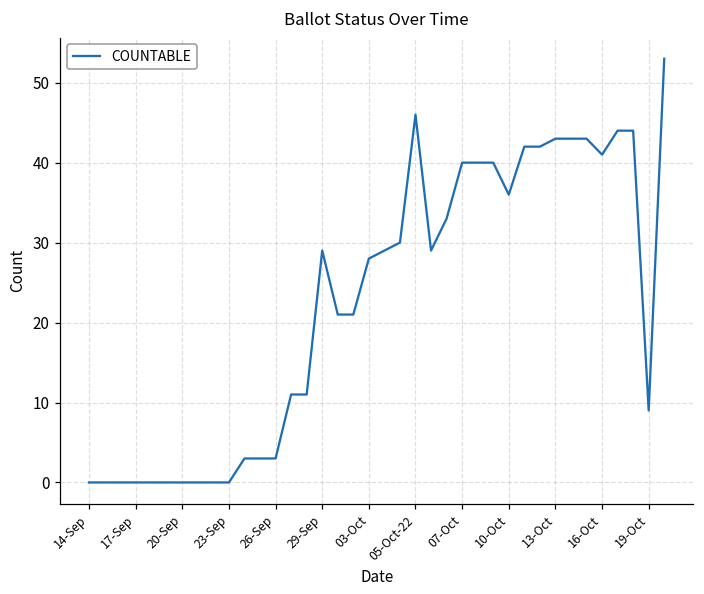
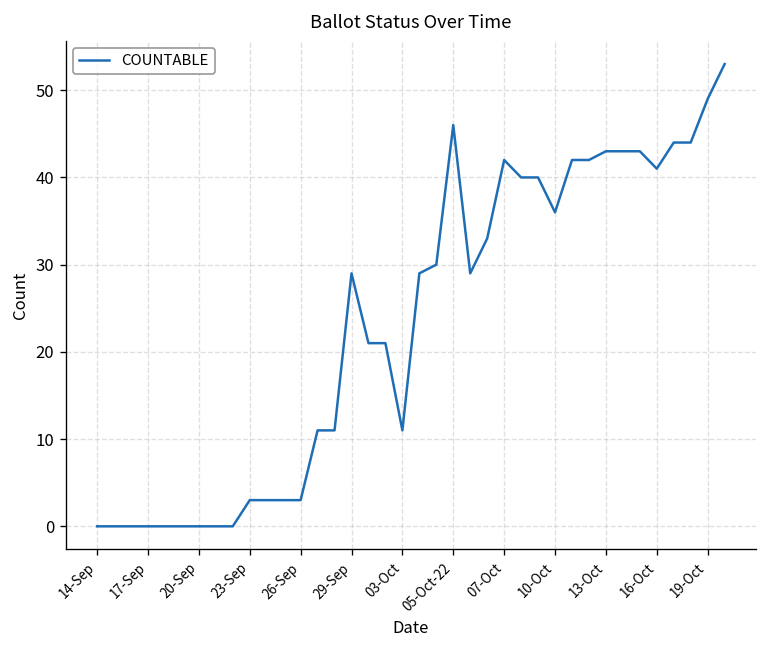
  {
    "14-Sep": 0,
    "17-Sep": 0,
    "20-Sep": 0,
-   "23-Sep": 0,
+   "23-Sep": 3,
    "26-Sep": 3,
    "29-Sep": 29,
-   "03-Oct": 28,
+   "03-Oct": 11,
    "05-Oct-22": 46,
-   "07-Oct": 40,
+   "07-Oct": 42,
    "10-Oct": 36,
    "13-Oct": 43,
    "16-Oct": 41,
-   "19-Oct": 9
+   "19-Oct": 49
  }
